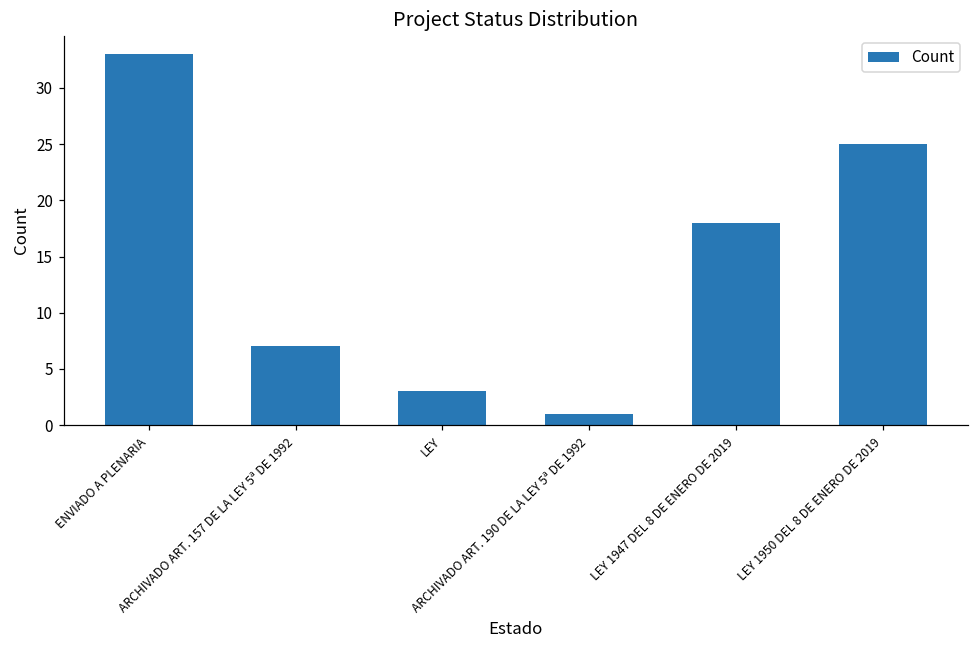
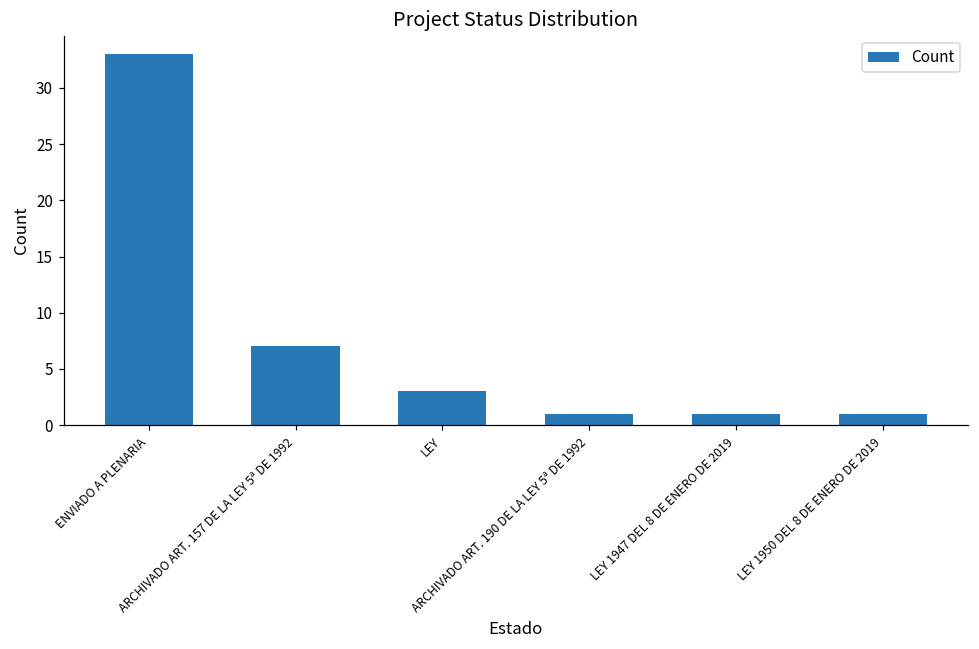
  {
    "ENVIADO A PLENARIA": 33,
    "ARCHIVADO ART. 157 DE LA LEY 5ª DE 1992": 7,
    "LEY": 3,
    "ARCHIVADO ART. 190 DE LA LEY 5ª DE 1992": 1,
-   "LEY 1947 DEL 8 DE ENERO DE 2019": 18,
-   "LEY 1950 DEL 8 DE ENERO DE 2019": 25
+   "LEY 1947 DEL 8 DE ENERO DE 2019": 1,
+   "LEY 1950 DEL 8 DE ENERO DE 2019": 1
  }
